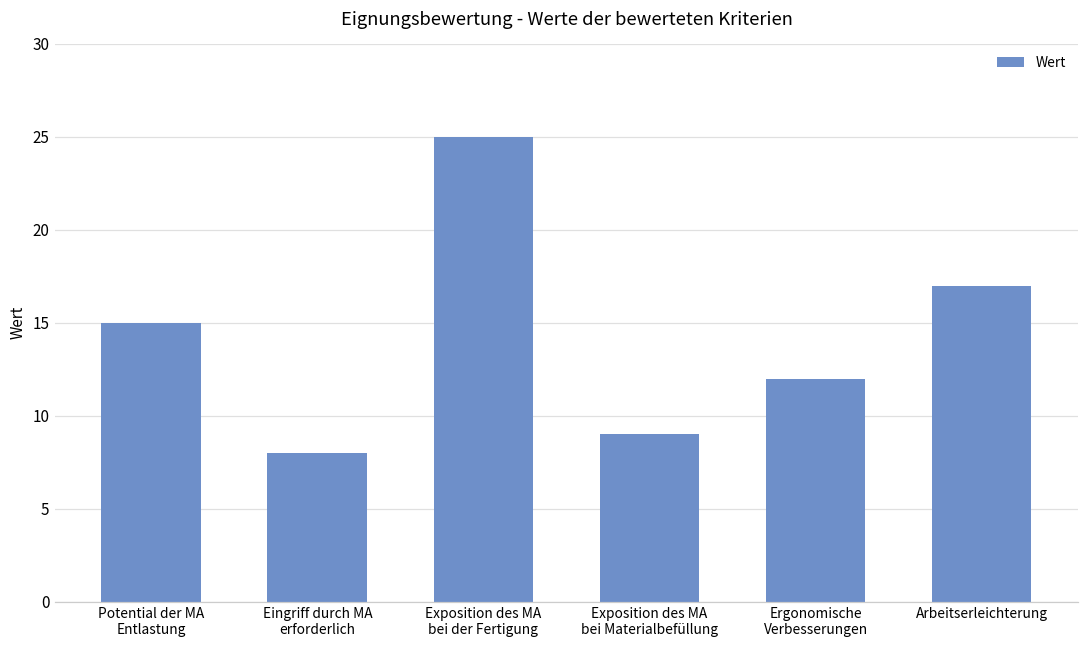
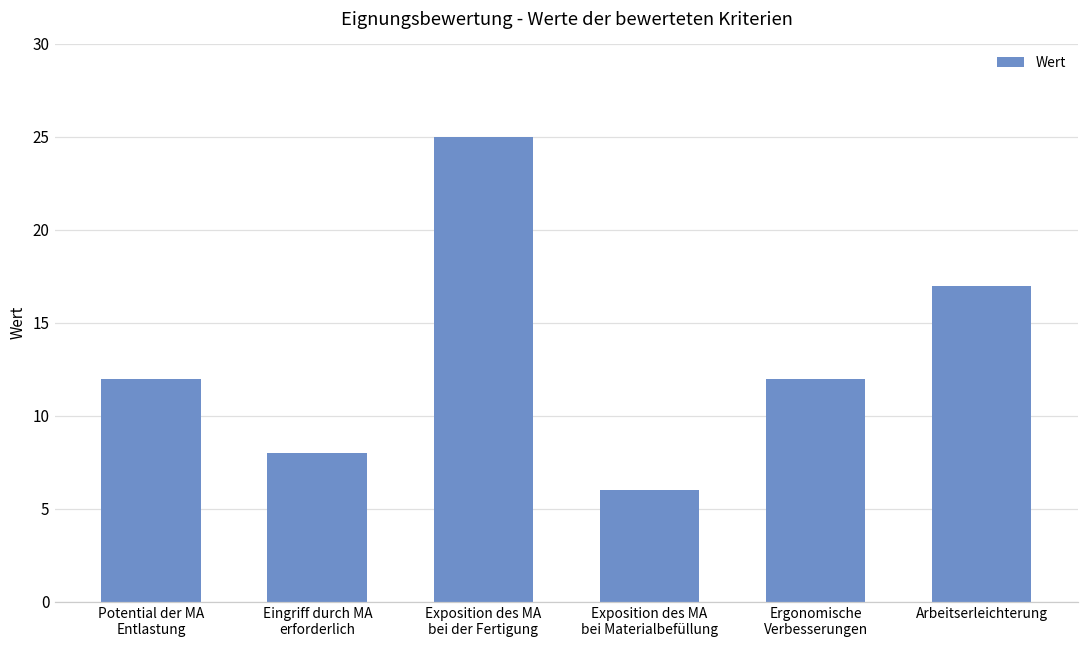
  {
-   "Potential der MA Entlastung": 15,
+   "Potential der MA Entlastung": 12,
    "Eingriff durch MA erforderlich": 8,
    "Exposition des MA bei der Fertigung": 25,
-   "Exposition des MA bei Materialbefüllung": 9,
+   "Exposition des MA bei Materialbefüllung": 6,
    "Ergonomische Verbesserungen": 12,
    "Arbeitserleichterung": 17
  }
